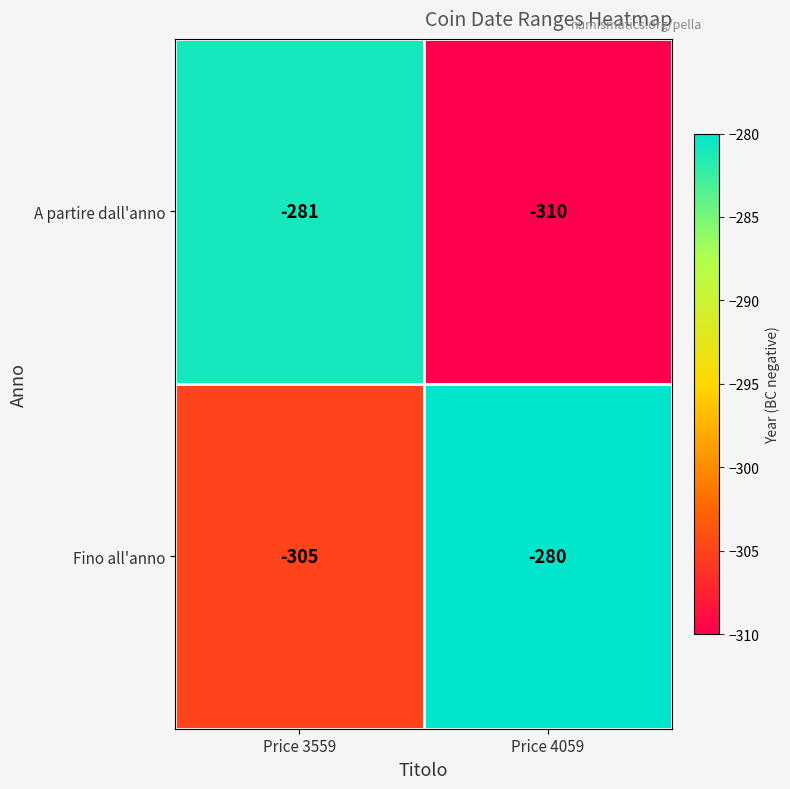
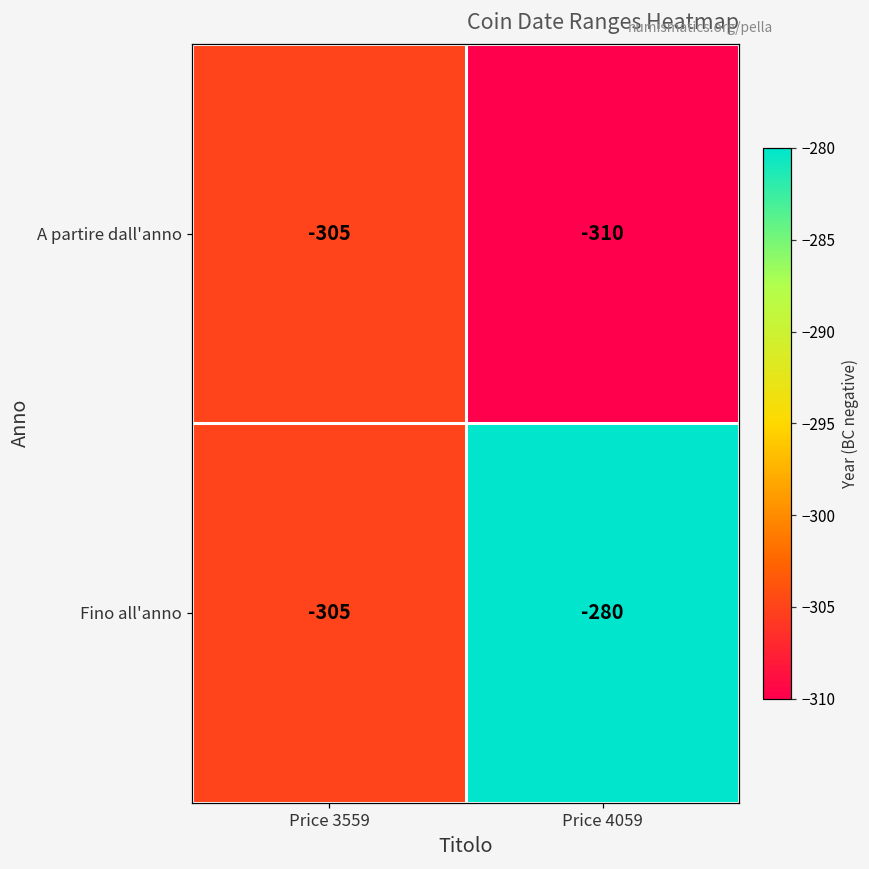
  {
    "A partire dall'anno": {
-     "Price 3559": -281,
+     "Price 3559": -305,
      "Price 4059": -310
    },
    "Fino all'anno": {
      "Price 3559": -305,
      "Price 4059": -280
    }
  }
